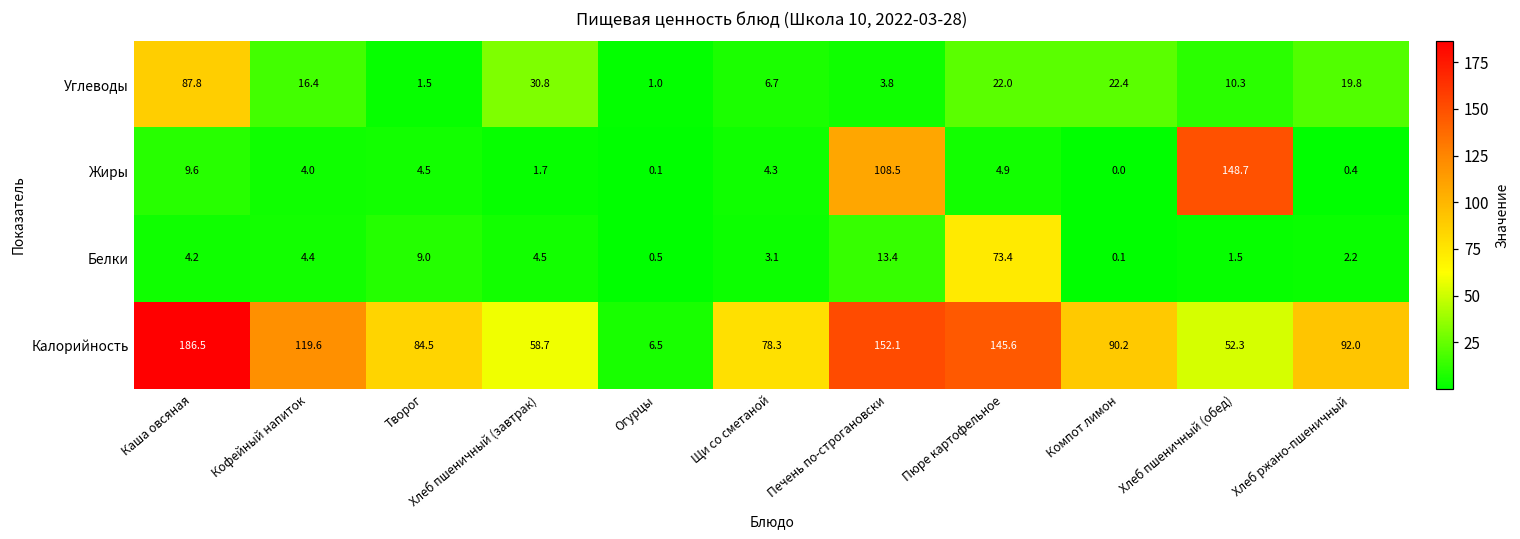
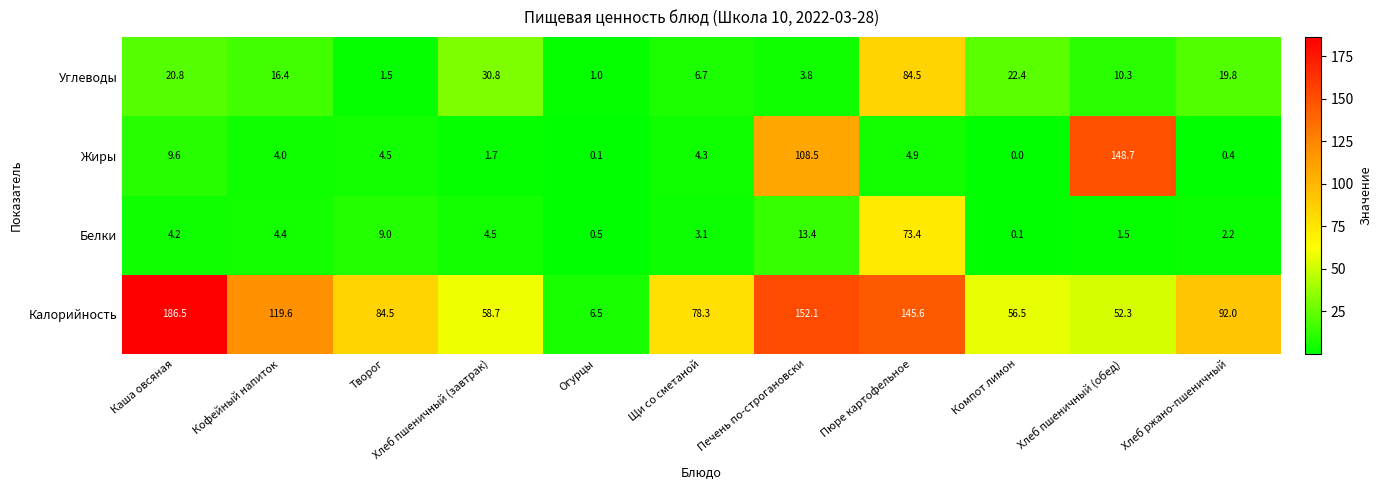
  {
    "Углеводы": {
-     "Каша овсяная": 87.8,
+     "Каша овсяная": 20.8,
      "Кофейный напиток": 16.4,
      "Творог": 1.5,
      "Хлеб пшеничный (завтрак)": 30.8,
      "Огурцы": 1.0,
      "Щи со сметаной": 6.7,
      "Печень по-строгановски": 3.8,
-     "Пюре картофельное": 22.0,
+     "Пюре картофельное": 84.5,
      "Компот лимон": 22.4,
      "Хлеб пшеничный (обед)": 10.3,
      "Хлеб ржано-пшеничный": 19.8
    },
    "Жиры": {
      "Каша овсяная": 9.6,
      "Кофейный напиток": 4.0,
      "Творог": 4.5,
      "Хлеб пшеничный (завтрак)": 1.7,
      "Огурцы": 0.1,
      "Щи со сметаной": 4.3,
      "Печень по-строгановски": 108.5,
      "Пюре картофельное": 4.9,
      "Компот лимон": 0.0,
      "Хлеб пшеничный (обед)": 148.7,
      "Хлеб ржано-пшеничный": 0.4
    },
    "Белки": {
      "Каша овсяная": 4.2,
      "Кофейный напиток": 4.4,
      "Творог": 9.0,
      "Хлеб пшеничный (завтрак)": 4.5,
      "Огурцы": 0.5,
      "Щи со сметаной": 3.1,
      "Печень по-строгановски": 13.4,
      "Пюре картофельное": 73.4,
      "Компот лимон": 0.1,
      "Хлеб пшеничный (обед)": 1.5,
      "Хлеб ржано-пшеничный": 2.2
    },
    "Калорийность": {
      "Каша овсяная": 186.5,
      "Кофейный напиток": 119.6,
      "Творог": 84.5,
      "Хлеб пшеничный (завтрак)": 58.7,
      "Огурцы": 6.5,
      "Щи со сметаной": 78.3,
      "Печень по-строгановски": 152.1,
      "Пюре картофельное": 145.6,
-     "Компот лимон": 90.2,
+     "Компот лимон": 56.5,
      "Хлеб пшеничный (обед)": 52.3,
      "Хлеб ржано-пшеничный": 92.0
    }
  }
